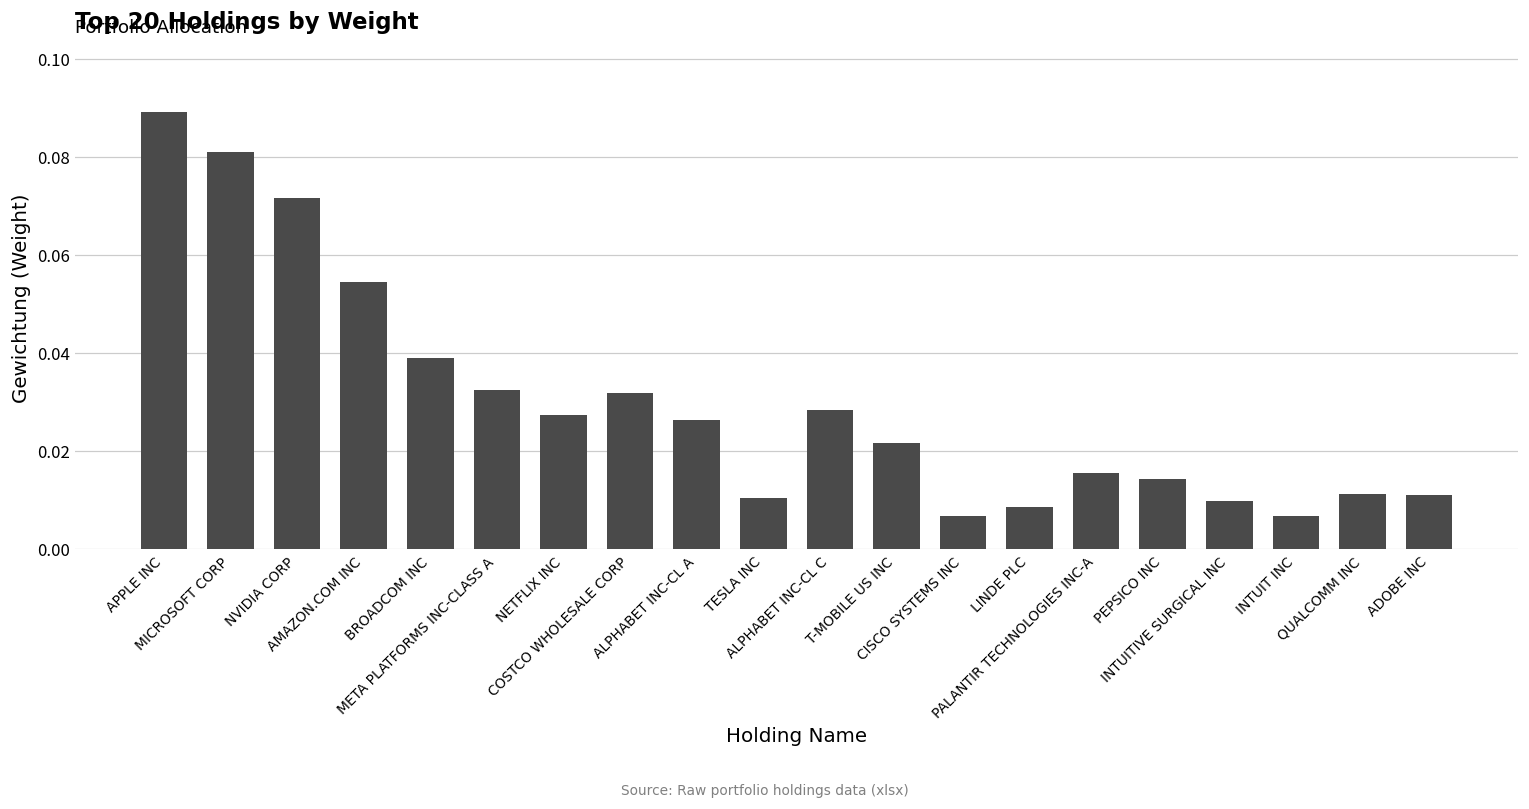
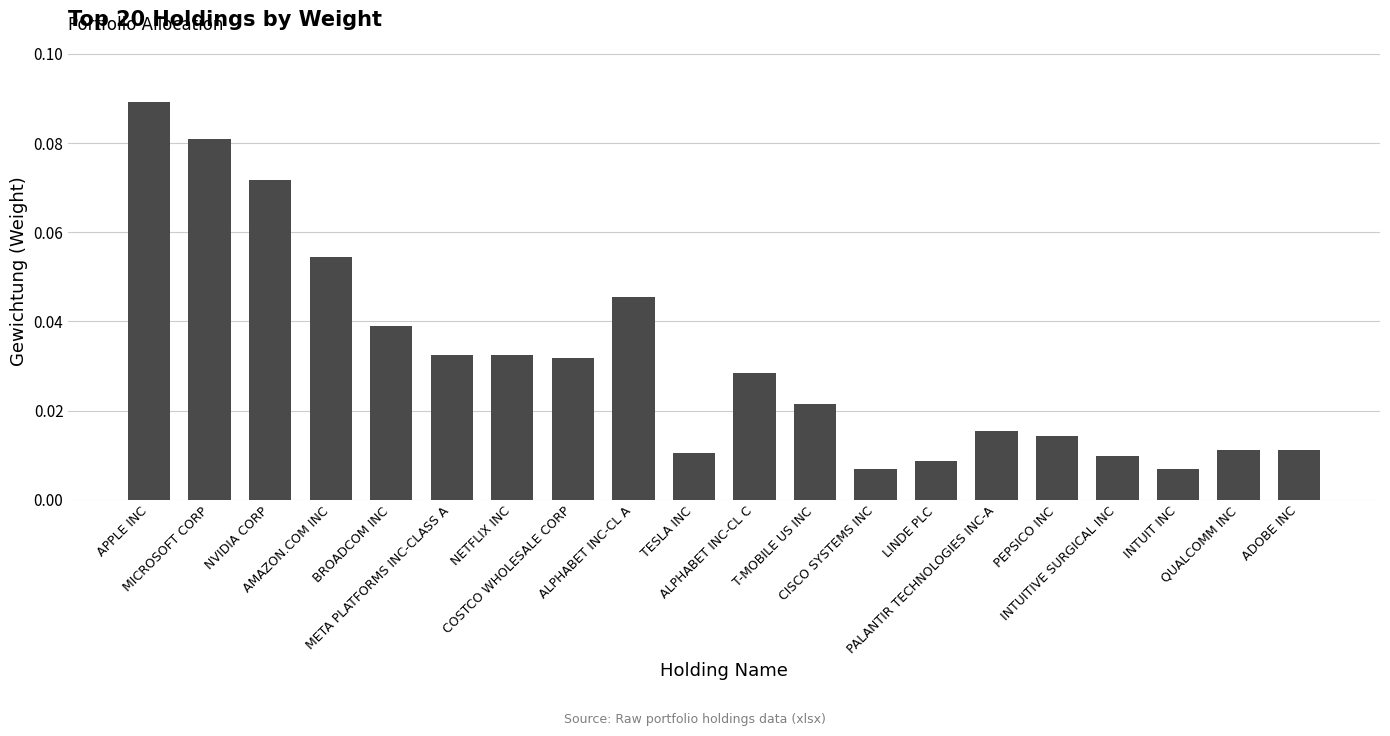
  {
    "APPLE INC": 0.089,
    "MICROSOFT CORP": 0.081,
    "NVIDIA CORP": 0.072,
    "AMAZON.COM INC": 0.055,
    "BROADCOM INC": 0.039,
    "META PLATFORMS INC-CLASS A": 0.033,
-   "NETFLIX INC": 0.027,
+   "NETFLIX INC": 0.033,
    "COSTCO WHOLESALE CORP": 0.032,
-   "ALPHABET INC-CL A": 0.026,
+   "ALPHABET INC-CL A": 0.045,
    "TESLA INC": 0.010,
    "ALPHABET INC-CL C": 0.028,
    "T-MOBILE US INC": 0.022,
    "CISCO SYSTEMS INC": 0.007,
    "LINDE PLC": 0.009,
    "PALANTIR TECHNOLOGIES INC-A": 0.015,
    "PEPSICO INC": 0.014,
    "INTUITIVE SURGICAL INC": 0.010,
    "INTUIT INC": 0.007,
    "QUALCOMM INC": 0.011,
    "ADOBE INC": 0.011
  }
